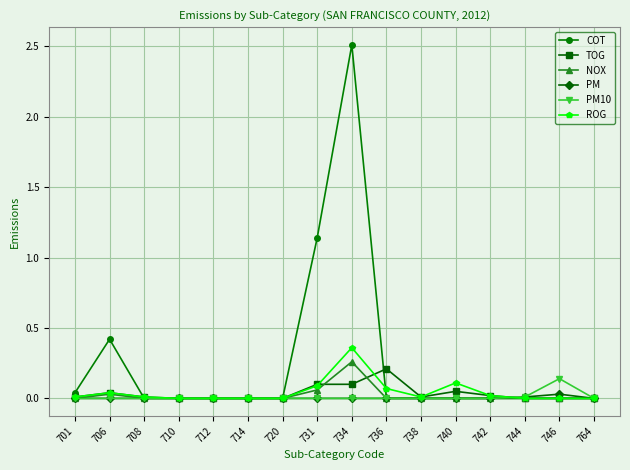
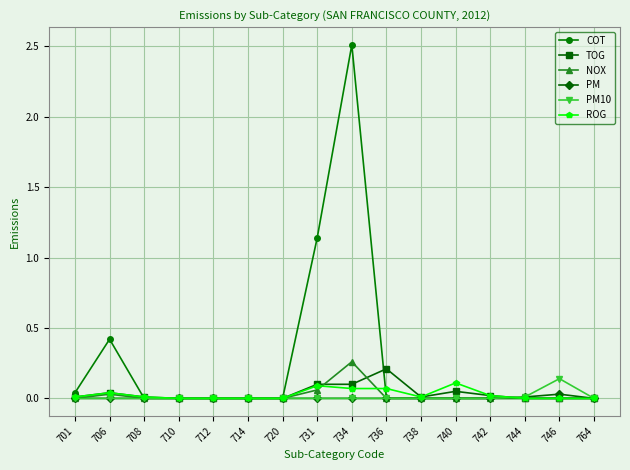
  {
    "PM10": {
      "746": 0.14
    },
    "ROG": {
-     "734": 0.36,
+     "734": 0.07,
      "736": 0.07,
      "740": 0.11
    }
  }
